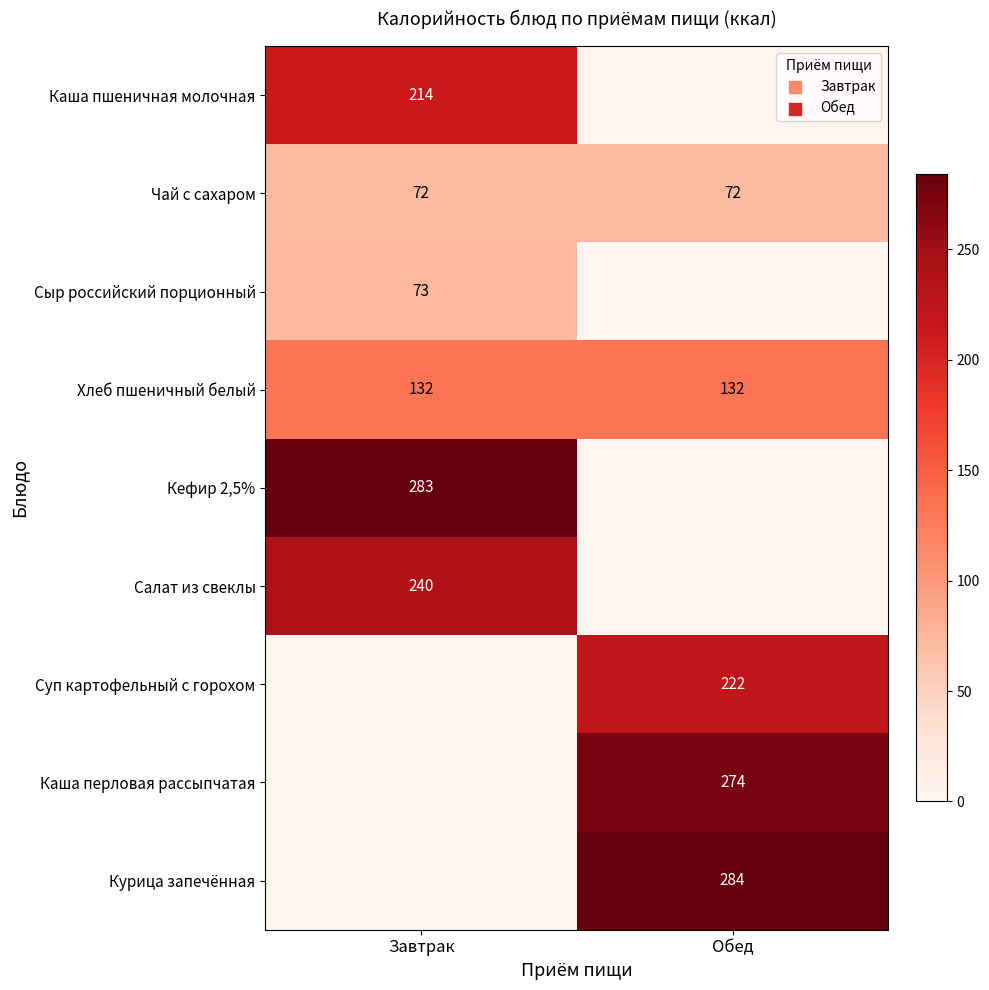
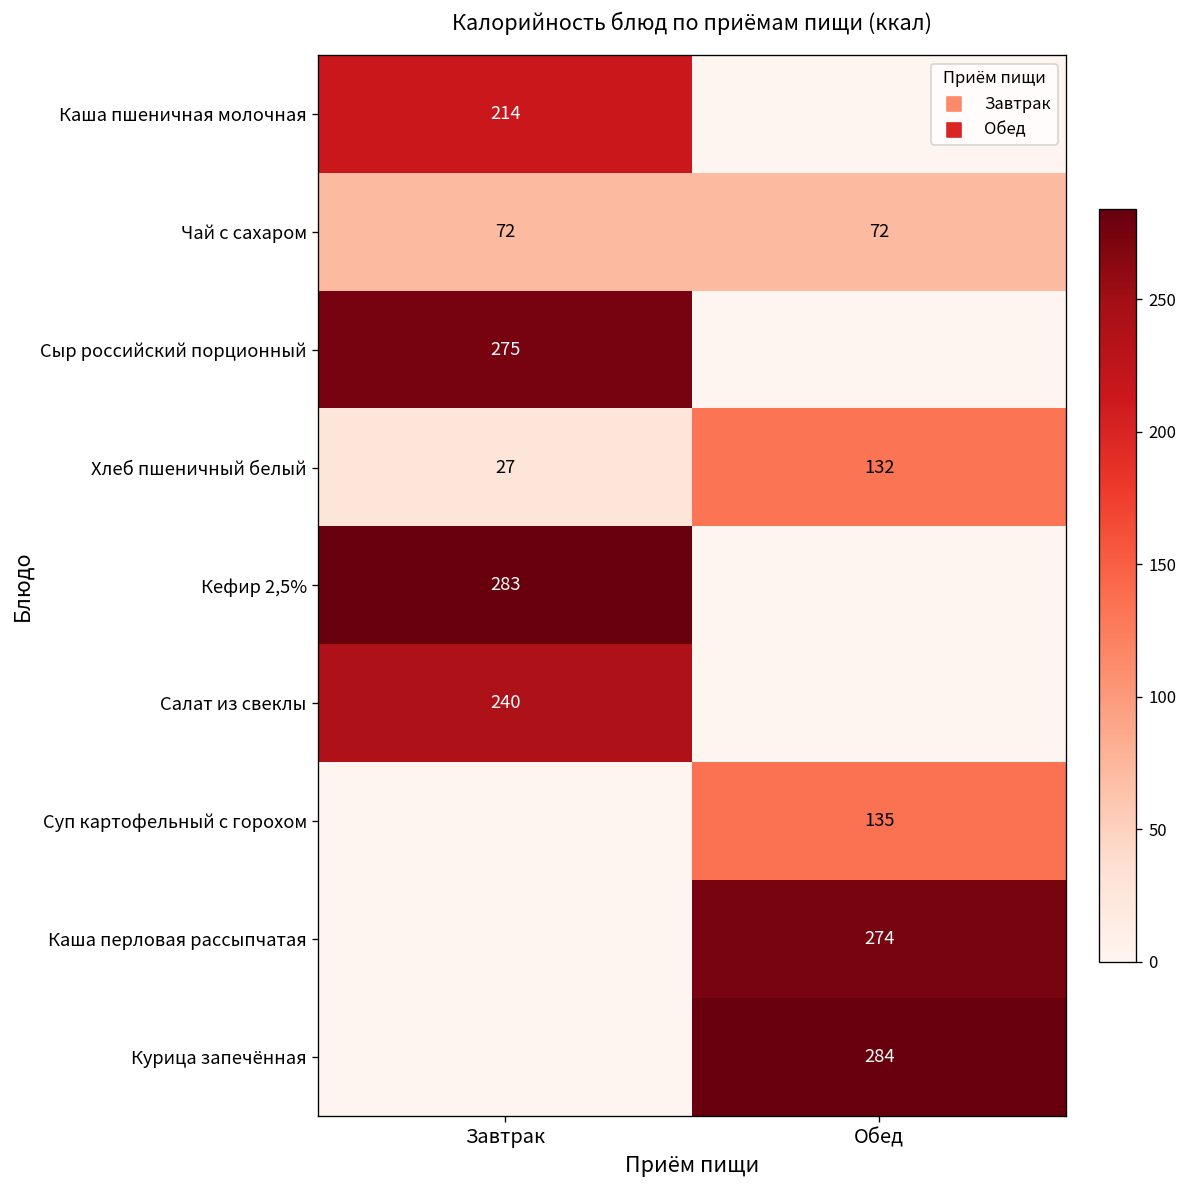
  {
    "Каша пшеничная молочная": {
      "Завтрак": 214
    },
    "Чай с сахаром": {
      "Завтрак": 72,
      "Обед": 72
    },
    "Сыр российский порционный": {
-     "Завтрак": 73
+     "Завтрак": 275
    },
    "Хлеб пшеничный белый": {
-     "Завтрак": 132,
+     "Завтрак": 27,
      "Обед": 132
    },
    "Кефир 2,5%": {
      "Завтрак": 283
    },
    "Салат из свеклы": {
      "Завтрак": 240
    },
    "Суп картофельный с горохом": {
-     "Обед": 222
+     "Обед": 135
    },
    "Каша перловая рассыпчатая": {
      "Обед": 274
    },
    "Курица запечённая": {
      "Обед": 284
    }
  }
